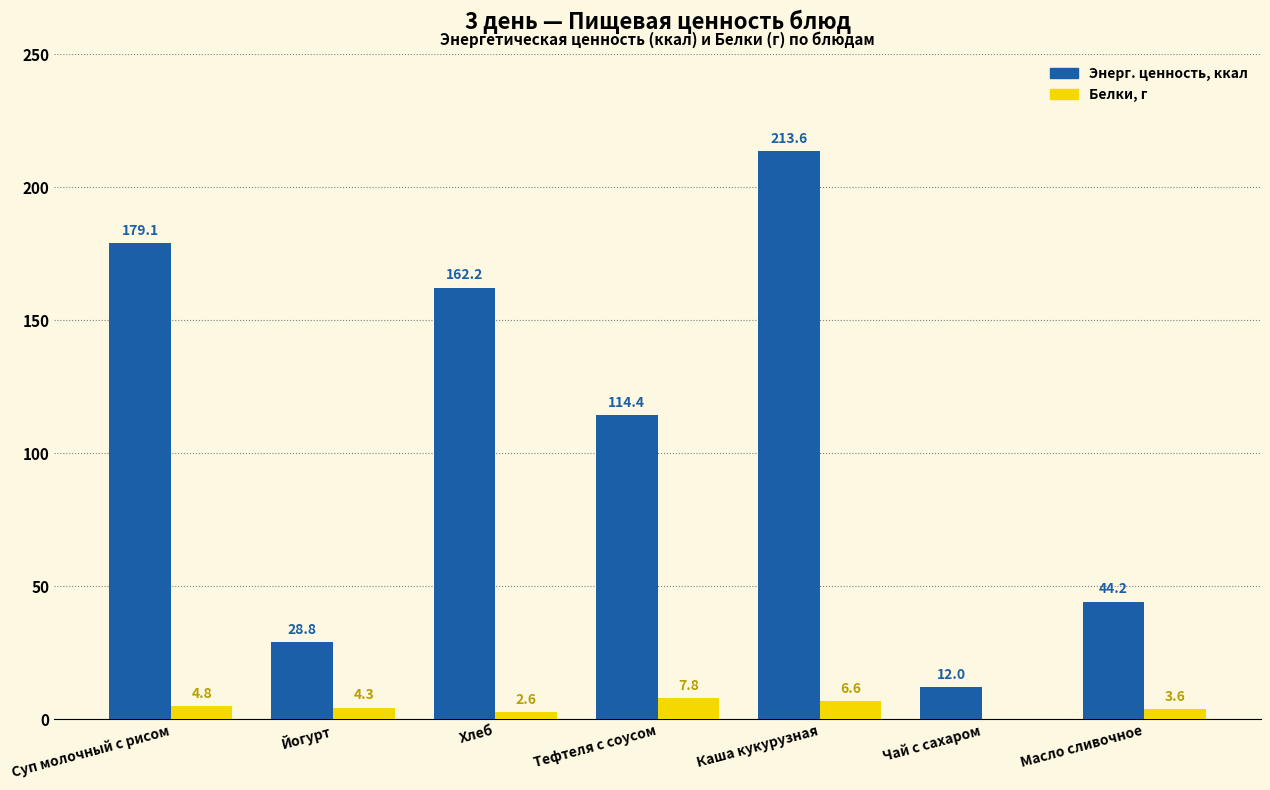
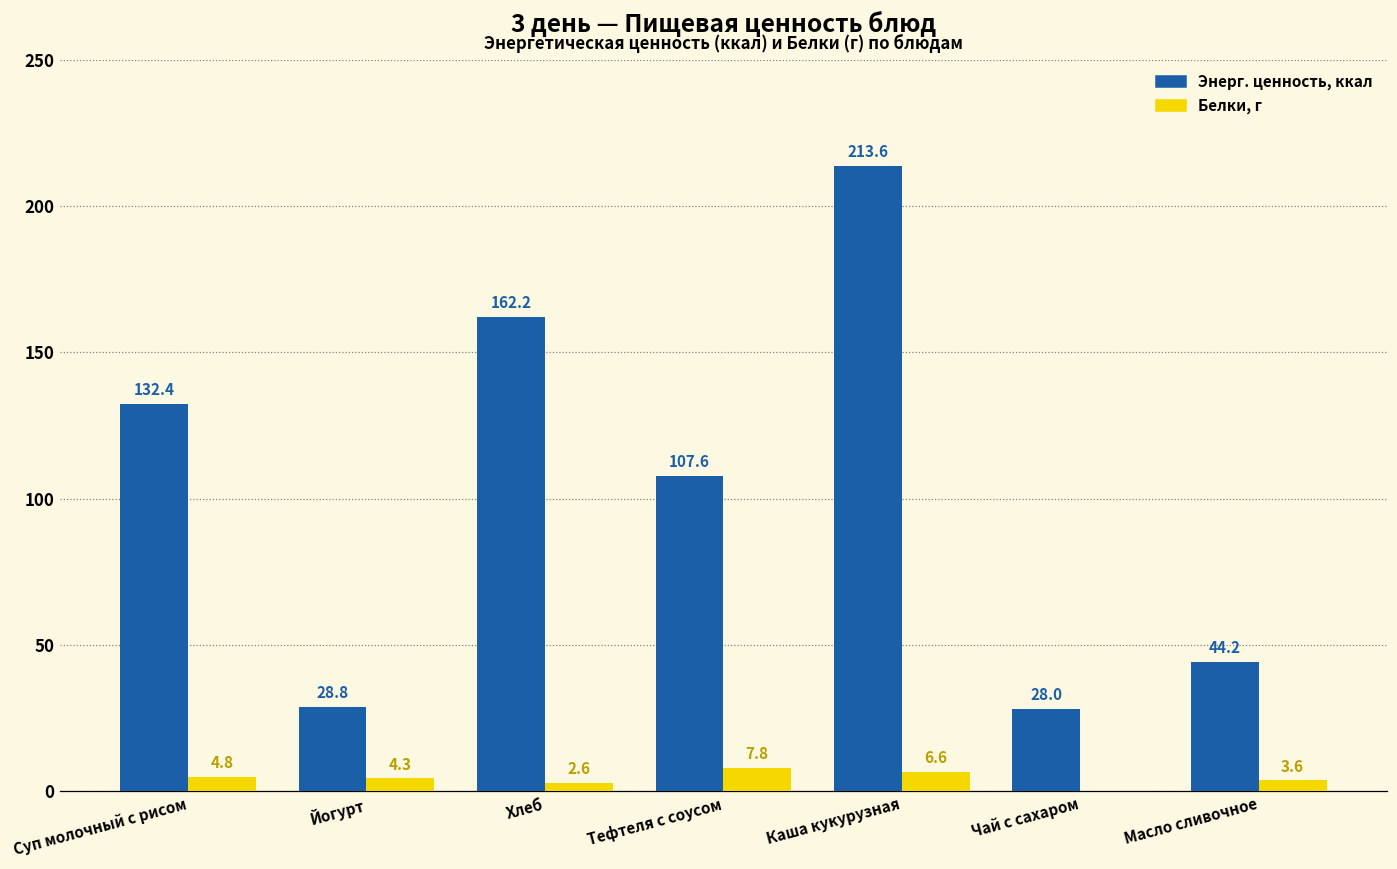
  {
    "Энерг. ценность, ккал": {
-     "Суп молочный с рисом": 179.1,
+     "Суп молочный с рисом": 132.4,
      "Йогурт": 28.8,
      "Хлеб": 162.2,
-     "Тефтеля с соусом": 114.4,
+     "Тефтеля с соусом": 107.6,
      "Каша кукурузная": 213.6,
-     "Чай с сахаром": 12.0,
+     "Чай с сахаром": 28.0,
      "Масло сливочное": 44.2
    },
    "Белки, г": {
      "Суп молочный с рисом": 4.8,
      "Йогурт": 4.3,
      "Хлеб": 2.6,
      "Тефтеля с соусом": 7.8,
      "Каша кукурузная": 6.6,
      "Масло сливочное": 3.6
    }
  }
